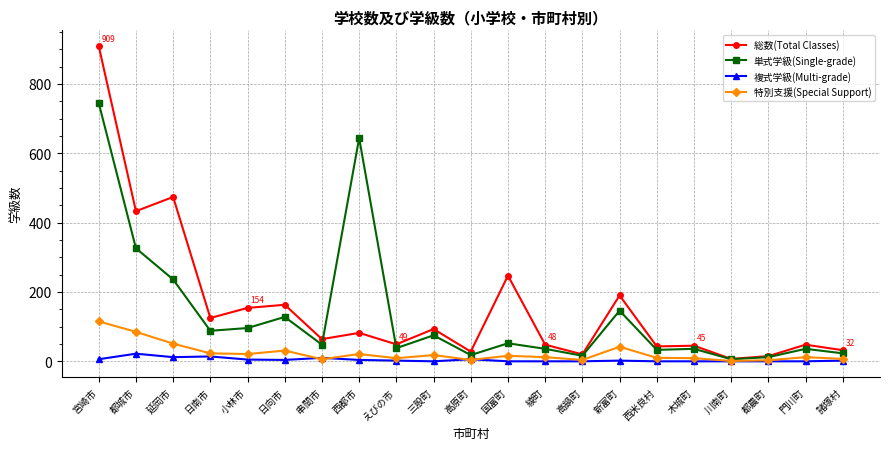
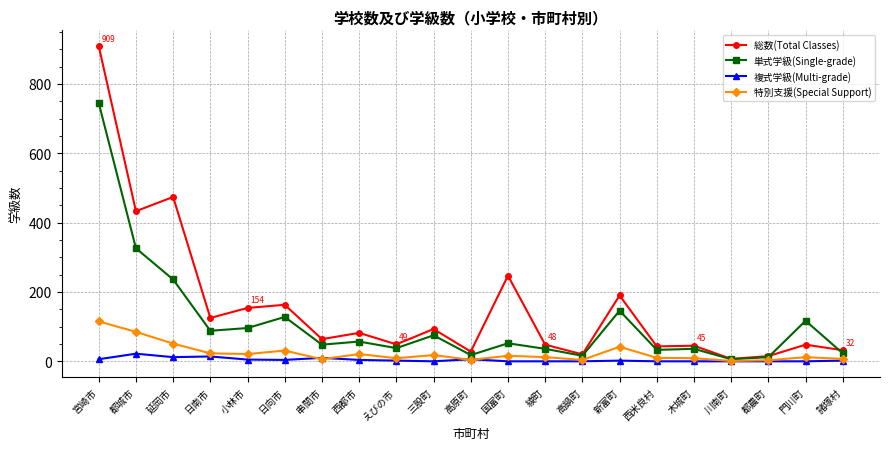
  {
    "総数(Total Classes)": {
      "宮崎市": 909,
      "小林市": 154,
      "えびの市": 49,
      "綾町": 48,
      "木城町": 45,
      "諸塚村": 32
    },
    "単式学級(Single-grade)": {
      "宮崎市": 750,
      "都城市": 330,
      "延岡市": 240,
      "日南市": 90,
      "小林市": 100,
      "日向市": 130,
      "串間市": 50,
-     "西都市": 640,
+     "西都市": 60,
      "えびの市": 40,
      "三股町": 80,
      "高原町": 20,
      "国富町": 50,
      "綾町": 40,
      "新富町": 150,
      "西米良村": 30,
      "木城町": 40,
-     "門川町": 40,
+     "門川町": 120,
      "諸塚村": 20
    },
    "複式学級(Multi-grade)": {
      "宮崎市": 10,
      "都城市": 20,
      "延岡市": 10,
      "日南市": 10,
      "小林市": 10,
      "日向市": 0,
      "西都市": 0,
      "三股町": 0,
      "国富町": 0,
      "綾町": 0,
      "新富町": 0,
      "西米良村": 0,
      "木城町": 0,
      "門川町": 0
    },
    "特別支援(Special Support)": {
      "宮崎市": 120,
      "都城市": 90,
      "延岡市": 50,
      "日南市": 20,
      "小林市": 20,
      "日向市": 30,
      "西都市": 20,
      "三股町": 20,
      "国富町": 20,
      "綾町": 10,
      "新富町": 40,
      "西米良村": 10,
      "木城町": 10,
      "門川町": 10
    }
  }
